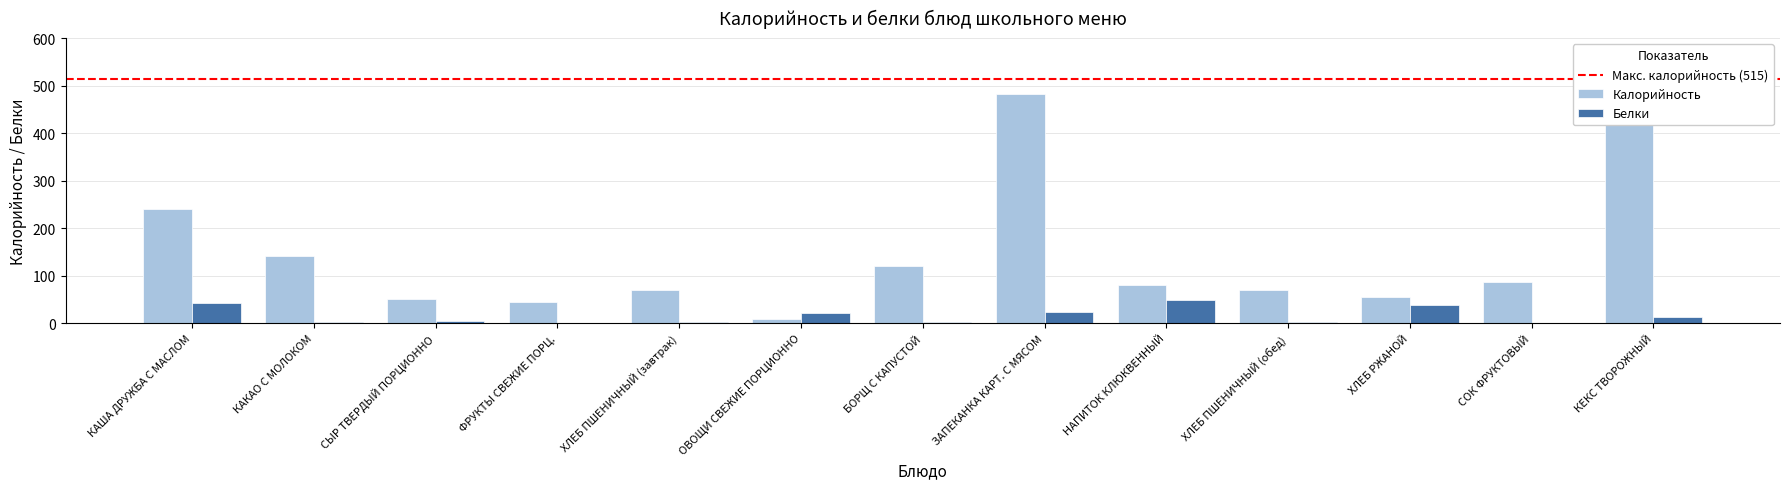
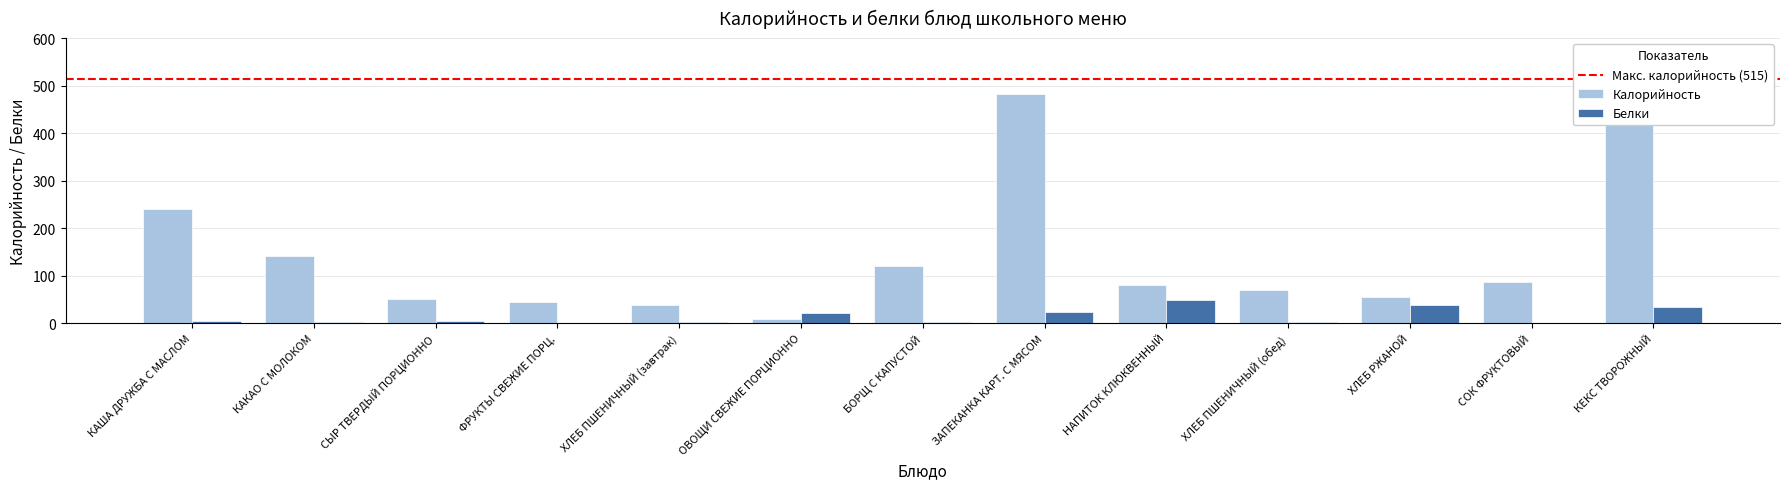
  {
    "Калорийность": {
      "КАША ДРУЖБА С МАСЛОМ": 240,
      "КАКАО С МОЛОКОМ": 140,
      "СЫР ТВЕРДЫЙ ПОРЦИОННО": 50,
      "ФРУКТЫ СВЕЖИЕ ПОРЦ.": 40,
-     "ХЛЕБ ПШЕНИЧНЫЙ (завтрак)": 70,
+     "ХЛЕБ ПШЕНИЧНЫЙ (завтрак)": 40,
      "ОВОЩИ СВЕЖИЕ ПОРЦИОННО": 10,
      "БОРЩ С КАПУСТОЙ": 120,
      "ЗАПЕКАНКА КАРТ. С МЯСОМ": 480,
      "НАПИТОК КЛЮКВЕННЫЙ": 80,
      "ХЛЕБ ПШЕНИЧНЫЙ (обед)": 70,
      "ХЛЕБ РЖАНОЙ": 60,
      "СОК ФРУКТОВЫЙ": 90
    },
    "Белки": {
-     "КАША ДРУЖБА С МАСЛОМ": 40,
+     "КАША ДРУЖБА С МАСЛОМ": 10,
      "ОВОЩИ СВЕЖИЕ ПОРЦИОННО": 20,
      "ЗАПЕКАНКА КАРТ. С МЯСОМ": 20,
      "НАПИТОК КЛЮКВЕННЫЙ": 50,
      "ХЛЕБ РЖАНОЙ": 40,
-     "КЕКС ТВОРОЖНЫЙ": 10
+     "КЕКС ТВОРОЖНЫЙ": 30
    }
  }
